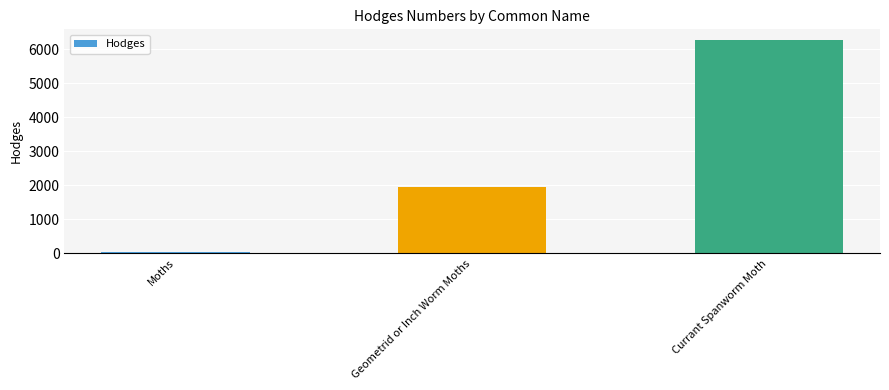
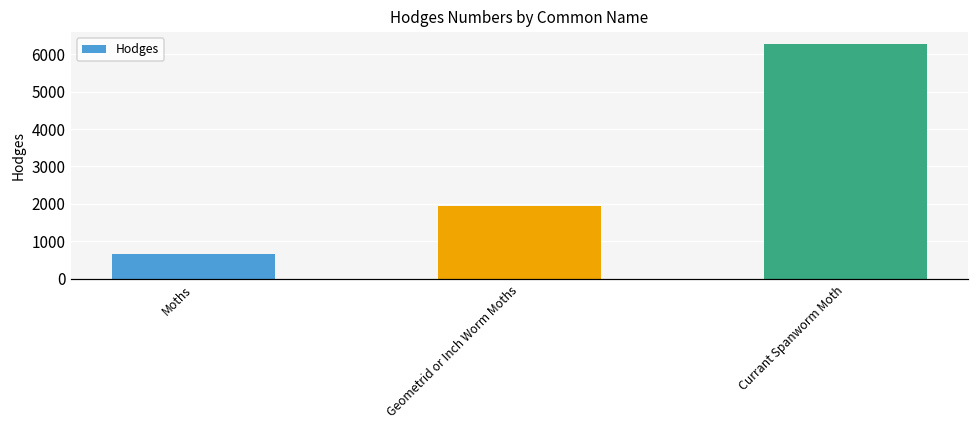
  {
-   "Moths": 0,
+   "Moths": 700,
    "Geometrid or Inch Worm Moths": 1900,
    "Currant Spanworm Moth": 6300
  }
